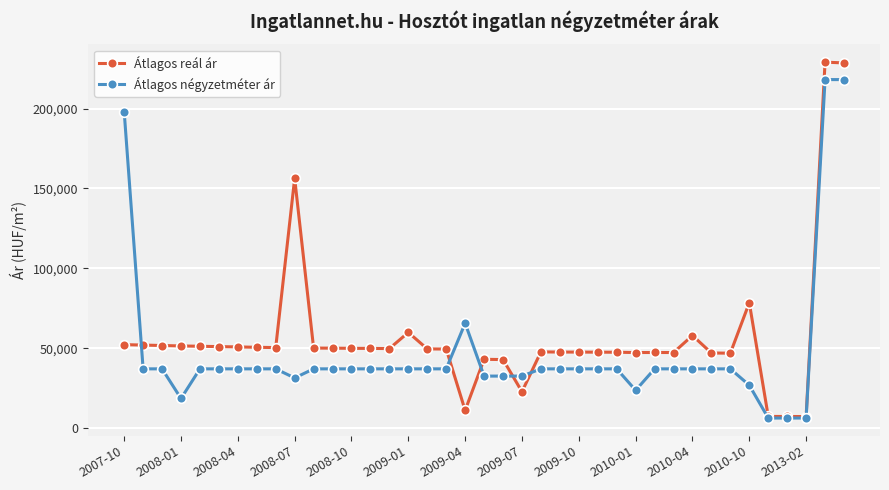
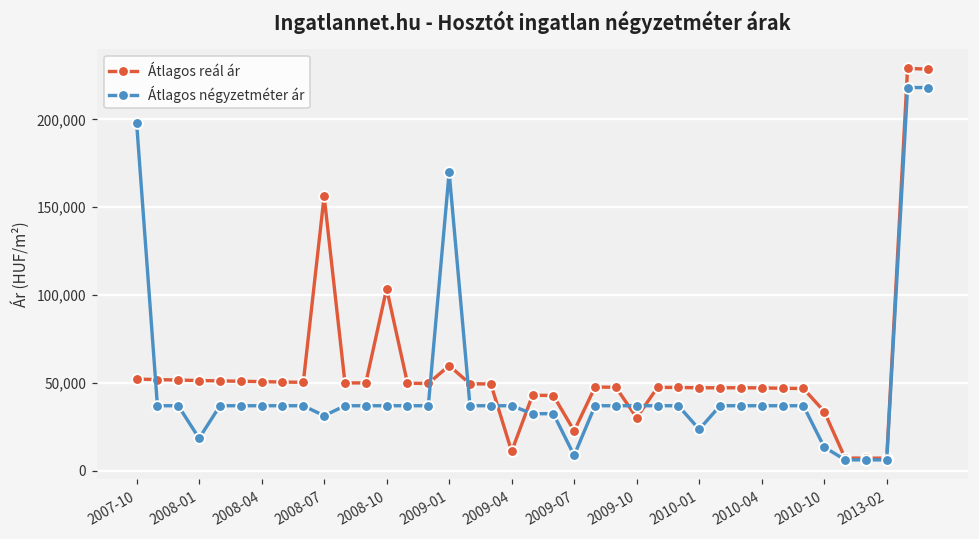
  {
    "Átlagos reál ár": {
      "2007-10": "52,000",
      "2008-01": "51,000",
      "2008-04": "51,000",
      "2008-07": "156,000",
-     "2008-10": "50,000",
+     "2008-10": "104,000",
      "2009-01": "60,000",
      "2009-04": "11,000",
      "2009-07": "23,000",
-     "2009-10": "48,000",
+     "2009-10": "30,000",
      "2010-01": "47,000",
-     "2010-04": "58,000",
-     "2010-10": "78,000"
+     "2010-04": "47,000",
+     "2010-10": "34,000"
    },
    "Átlagos négyzetméter ár": {
      "2007-10": "198,000",
      "2008-01": "18,000",
      "2008-04": "37,000",
      "2008-07": "31,000",
      "2008-10": "37,000",
-     "2009-01": "37,000",
-     "2009-04": "66,000",
-     "2009-07": "33,000",
+     "2009-01": "170,000",
+     "2009-04": "37,000",
+     "2009-07": "9,000",
      "2009-10": "37,000",
      "2010-01": "24,000",
      "2010-04": "37,000",
-     "2010-10": "27,000"
+     "2010-10": "13,000"
    }
  }
